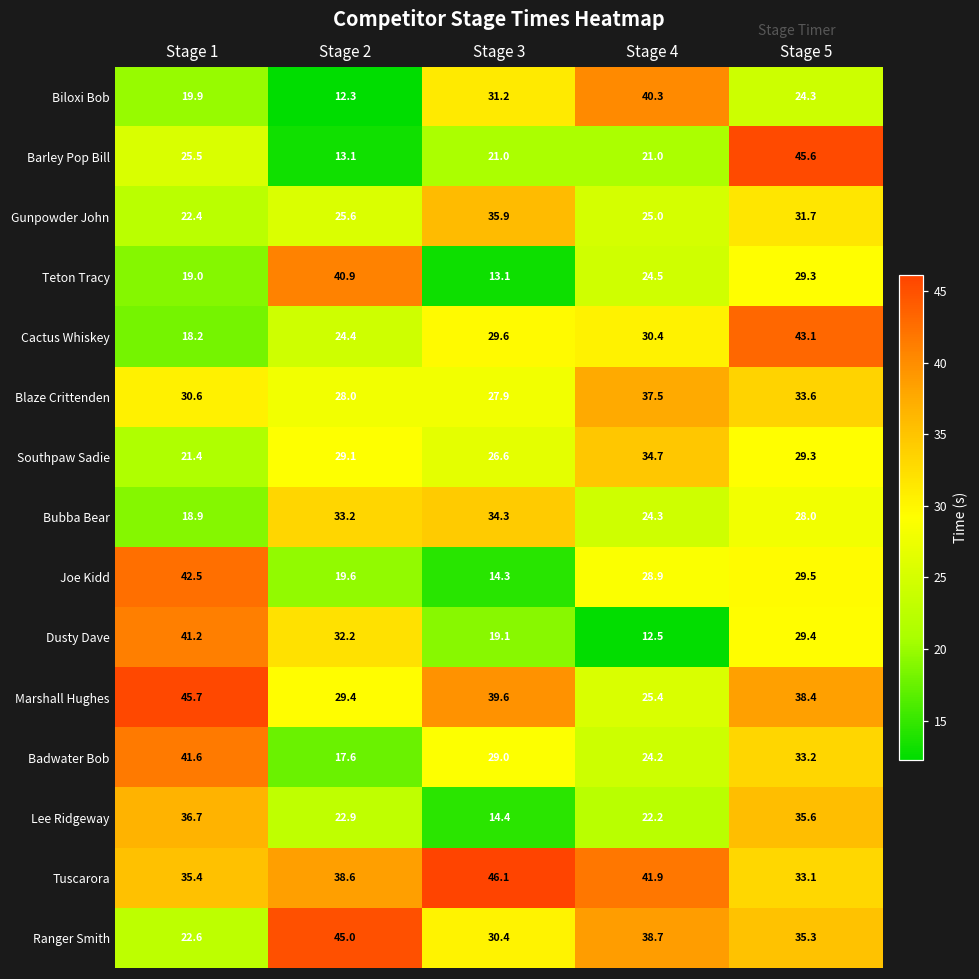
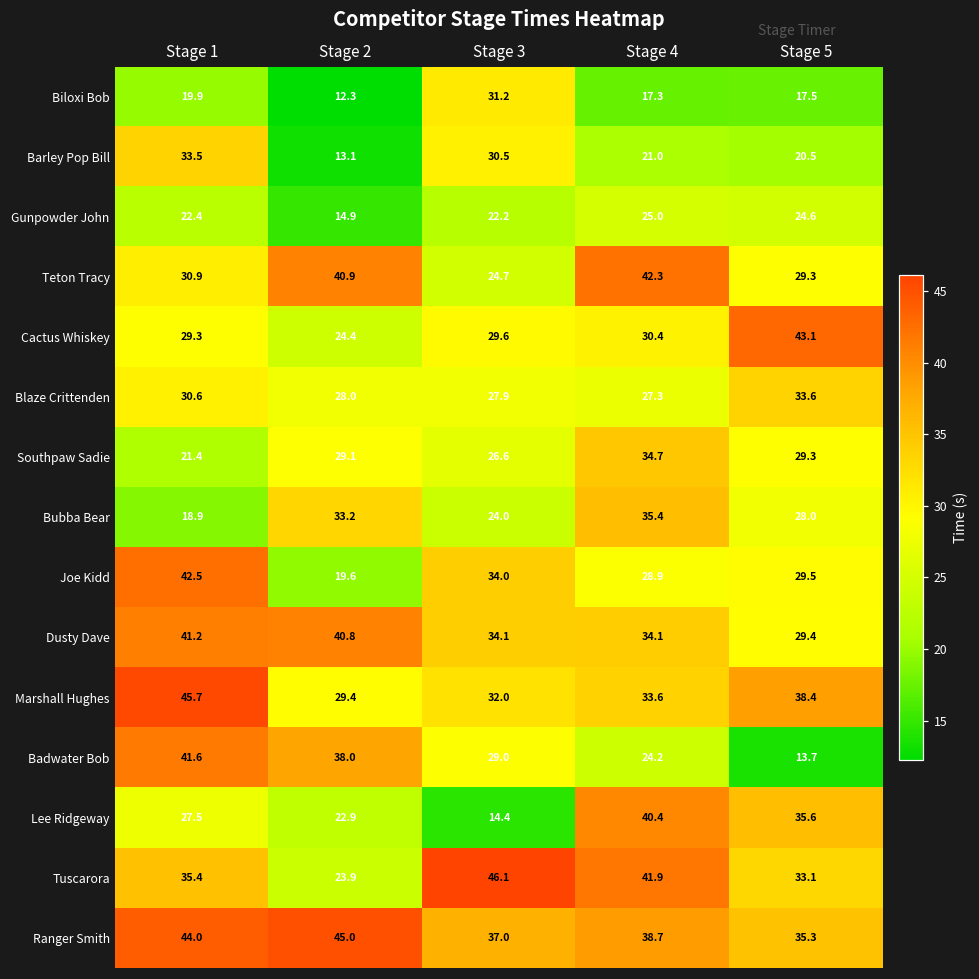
  {
    "Biloxi Bob": {
      "Stage 1": 19.9,
      "Stage 2": 12.3,
      "Stage 3": 31.2,
-     "Stage 4": 40.3,
-     "Stage 5": 24.3
+     "Stage 4": 17.3,
+     "Stage 5": 17.5
    },
    "Barley Pop Bill": {
-     "Stage 1": 25.5,
+     "Stage 1": 33.5,
      "Stage 2": 13.1,
-     "Stage 3": 21.0,
+     "Stage 3": 30.5,
      "Stage 4": 21.0,
-     "Stage 5": 45.6
+     "Stage 5": 20.5
    },
    "Gunpowder John": {
      "Stage 1": 22.4,
-     "Stage 2": 25.6,
-     "Stage 3": 35.9,
+     "Stage 2": 14.9,
+     "Stage 3": 22.2,
      "Stage 4": 25.0,
-     "Stage 5": 31.7
+     "Stage 5": 24.6
    },
    "Teton Tracy": {
-     "Stage 1": 19.0,
+     "Stage 1": 30.9,
      "Stage 2": 40.9,
-     "Stage 3": 13.1,
-     "Stage 4": 24.5,
+     "Stage 3": 24.7,
+     "Stage 4": 42.3,
      "Stage 5": 29.3
    },
    "Cactus Whiskey": {
-     "Stage 1": 18.2,
+     "Stage 1": 29.3,
      "Stage 2": 24.4,
      "Stage 3": 29.6,
      "Stage 4": 30.4,
      "Stage 5": 43.1
    },
    "Blaze Crittenden": {
      "Stage 1": 30.6,
      "Stage 2": 28.0,
      "Stage 3": 27.9,
-     "Stage 4": 37.5,
+     "Stage 4": 27.3,
      "Stage 5": 33.6
    },
    "Southpaw Sadie": {
      "Stage 1": 21.4,
      "Stage 2": 29.1,
      "Stage 3": 26.6,
      "Stage 4": 34.7,
      "Stage 5": 29.3
    },
    "Bubba Bear": {
      "Stage 1": 18.9,
      "Stage 2": 33.2,
-     "Stage 3": 34.3,
-     "Stage 4": 24.3,
+     "Stage 3": 24.0,
+     "Stage 4": 35.4,
      "Stage 5": 28.0
    },
    "Joe Kidd": {
      "Stage 1": 42.5,
      "Stage 2": 19.6,
-     "Stage 3": 14.3,
+     "Stage 3": 34.0,
      "Stage 4": 28.9,
      "Stage 5": 29.5
    },
    "Dusty Dave": {
      "Stage 1": 41.2,
-     "Stage 2": 32.2,
-     "Stage 3": 19.1,
-     "Stage 4": 12.5,
+     "Stage 2": 40.8,
+     "Stage 3": 34.1,
+     "Stage 4": 34.1,
      "Stage 5": 29.4
    },
    "Marshall Hughes": {
      "Stage 1": 45.7,
      "Stage 2": 29.4,
-     "Stage 3": 39.6,
-     "Stage 4": 25.4,
+     "Stage 3": 32.0,
+     "Stage 4": 33.6,
      "Stage 5": 38.4
    },
    "Badwater Bob": {
      "Stage 1": 41.6,
-     "Stage 2": 17.6,
+     "Stage 2": 38.0,
      "Stage 3": 29.0,
      "Stage 4": 24.2,
-     "Stage 5": 33.2
+     "Stage 5": 13.7
    },
    "Lee Ridgeway": {
-     "Stage 1": 36.7,
+     "Stage 1": 27.5,
      "Stage 2": 22.9,
      "Stage 3": 14.4,
-     "Stage 4": 22.2,
+     "Stage 4": 40.4,
      "Stage 5": 35.6
    },
    "Tuscarora": {
      "Stage 1": 35.4,
-     "Stage 2": 38.6,
+     "Stage 2": 23.9,
      "Stage 3": 46.1,
      "Stage 4": 41.9,
      "Stage 5": 33.1
    },
    "Ranger Smith": {
-     "Stage 1": 22.6,
+     "Stage 1": 44.0,
      "Stage 2": 45.0,
-     "Stage 3": 30.4,
+     "Stage 3": 37.0,
      "Stage 4": 38.7,
      "Stage 5": 35.3
    }
  }
